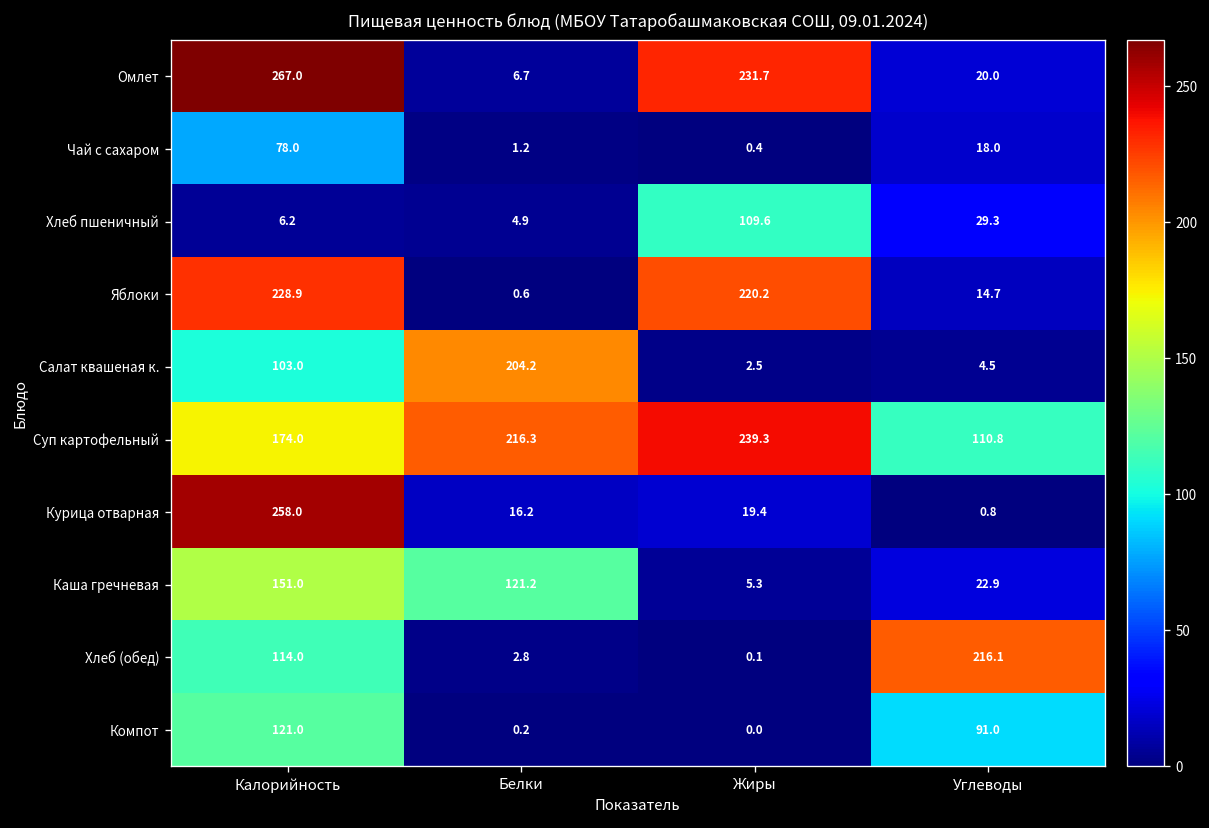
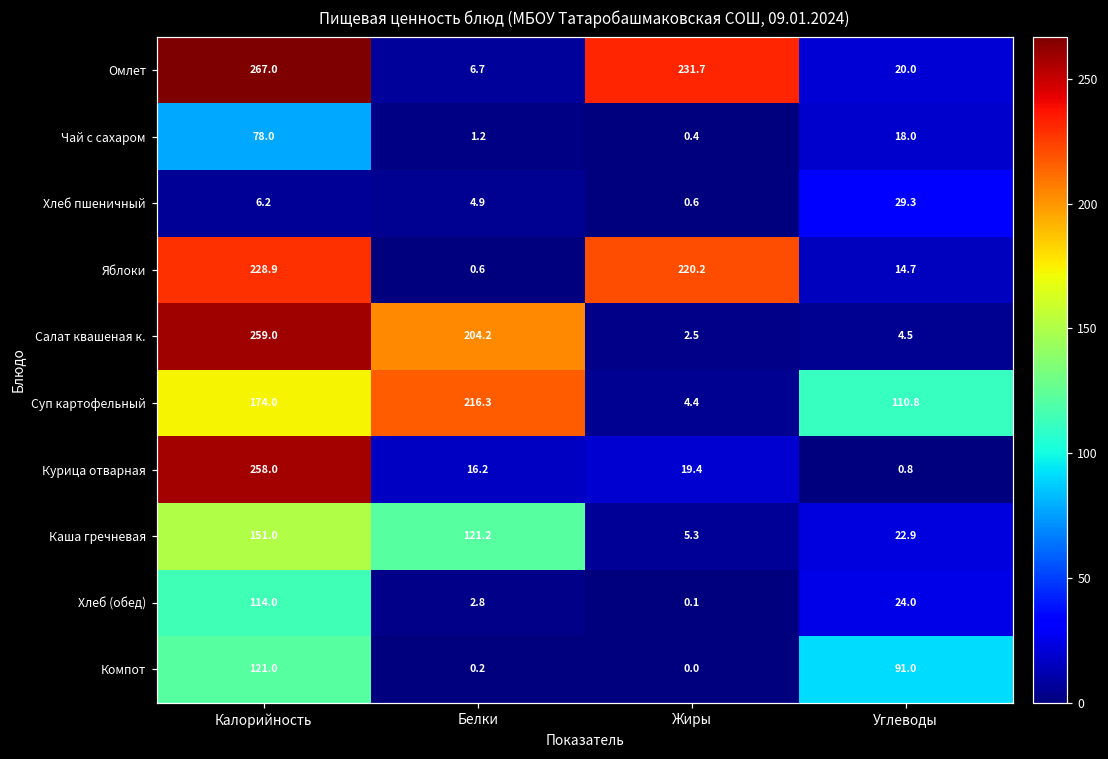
  {
    "Омлет": {
      "Калорийность": 267.0,
      "Белки": 6.7,
      "Жиры": 231.7,
      "Углеводы": 20.0
    },
    "Чай с сахаром": {
      "Калорийность": 78.0,
      "Белки": 1.2,
      "Жиры": 0.4,
      "Углеводы": 18.0
    },
    "Хлеб пшеничный": {
      "Калорийность": 6.2,
      "Белки": 4.9,
-     "Жиры": 109.6,
+     "Жиры": 0.6,
      "Углеводы": 29.3
    },
    "Яблоки": {
      "Калорийность": 228.9,
      "Белки": 0.6,
      "Жиры": 220.2,
      "Углеводы": 14.7
    },
    "Салат квашеная к.": {
-     "Калорийность": 103.0,
+     "Калорийность": 259.0,
      "Белки": 204.2,
      "Жиры": 2.5,
      "Углеводы": 4.5
    },
    "Суп картофельный": {
      "Калорийность": 174.0,
      "Белки": 216.3,
-     "Жиры": 239.3,
+     "Жиры": 4.4,
      "Углеводы": 110.8
    },
    "Курица отварная": {
      "Калорийность": 258.0,
      "Белки": 16.2,
      "Жиры": 19.4,
      "Углеводы": 0.8
    },
    "Каша гречневая": {
      "Калорийность": 151.0,
      "Белки": 121.2,
      "Жиры": 5.3,
      "Углеводы": 22.9
    },
    "Хлеб (обед)": {
      "Калорийность": 114.0,
      "Белки": 2.8,
      "Жиры": 0.1,
-     "Углеводы": 216.1
+     "Углеводы": 24.0
    },
    "Компот": {
      "Калорийность": 121.0,
      "Белки": 0.2,
      "Жиры": 0.0,
      "Углеводы": 91.0
    }
  }
